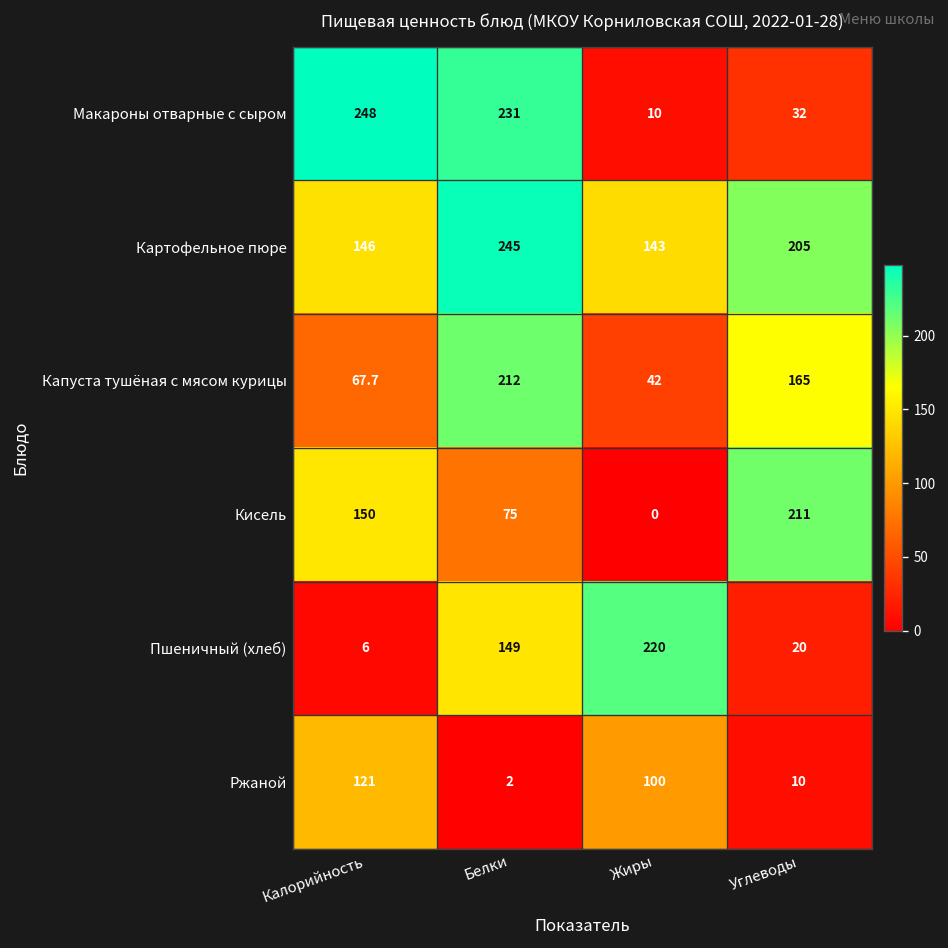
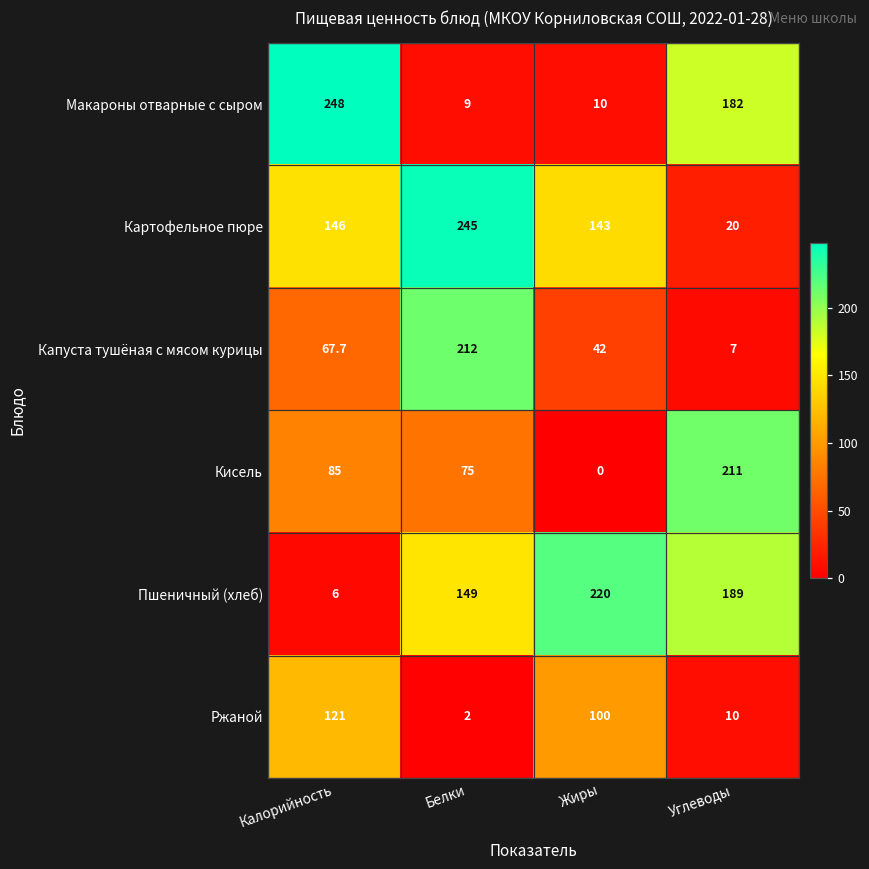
  {
    "Макароны отварные с сыром": {
      "Калорийность": 248,
-     "Белки": 231,
+     "Белки": 9,
      "Жиры": 10,
-     "Углеводы": 32
+     "Углеводы": 182
    },
    "Картофельное пюре": {
      "Калорийность": 146,
      "Белки": 245,
      "Жиры": 143,
-     "Углеводы": 205
+     "Углеводы": 20
    },
    "Капуста тушёная с мясом курицы": {
      "Калорийность": 67.7,
      "Белки": 212,
      "Жиры": 42,
-     "Углеводы": 165
+     "Углеводы": 7
    },
    "Кисель": {
-     "Калорийность": 150,
+     "Калорийность": 85,
      "Белки": 75,
      "Жиры": 0,
      "Углеводы": 211
    },
    "Пшеничный (хлеб)": {
      "Калорийность": 6,
      "Белки": 149,
      "Жиры": 220,
-     "Углеводы": 20
+     "Углеводы": 189
    },
    "Ржаной": {
      "Калорийность": 121,
      "Белки": 2,
      "Жиры": 100,
      "Углеводы": 10
    }
  }
